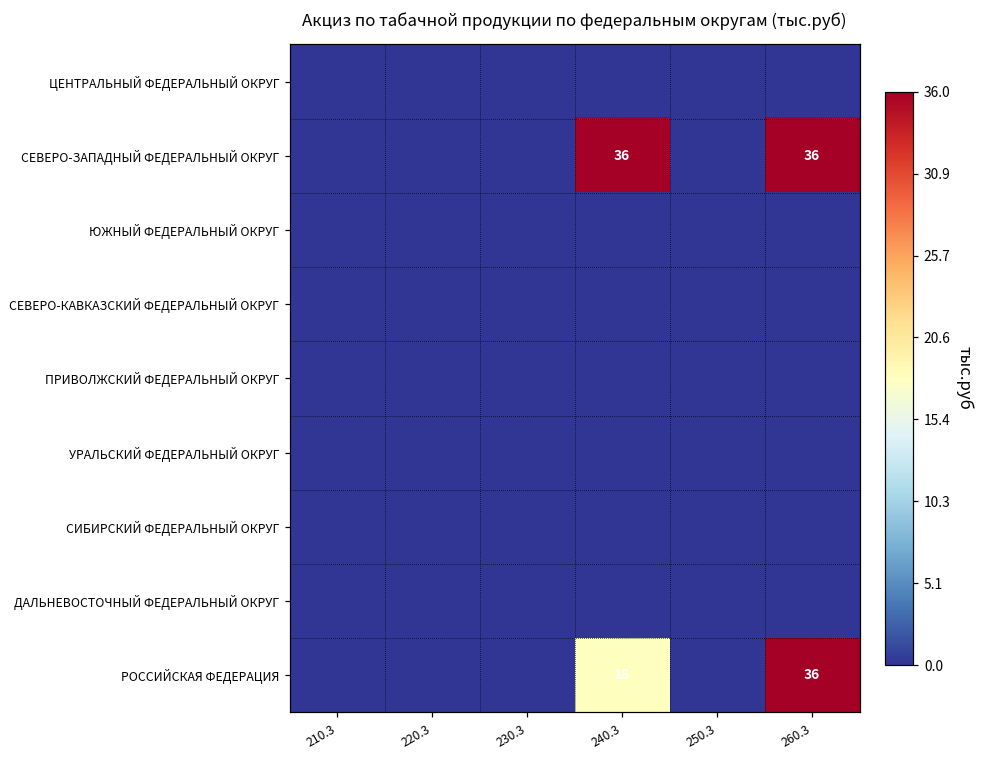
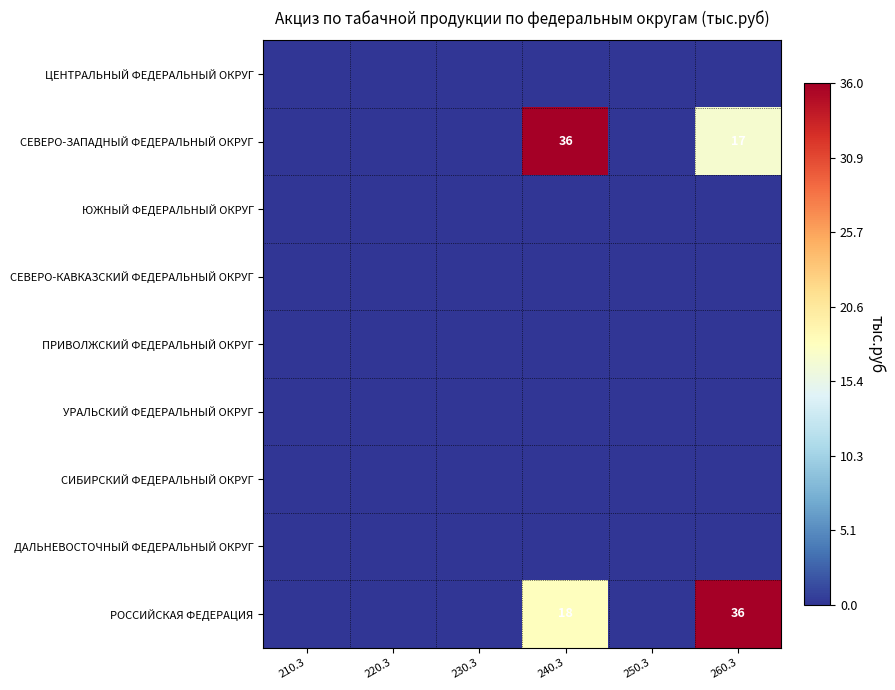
  {
    "СЕВЕРО-ЗАПАДНЫЙ ФЕДЕРАЛЬНЫЙ ОКРУГ": {
      "240.3": 36,
-     "260.3": 36
+     "260.3": 17
    },
    "РОССИЙСКАЯ ФЕДЕРАЦИЯ": {
      "240.3": 18,
      "260.3": 36
    }
  }
